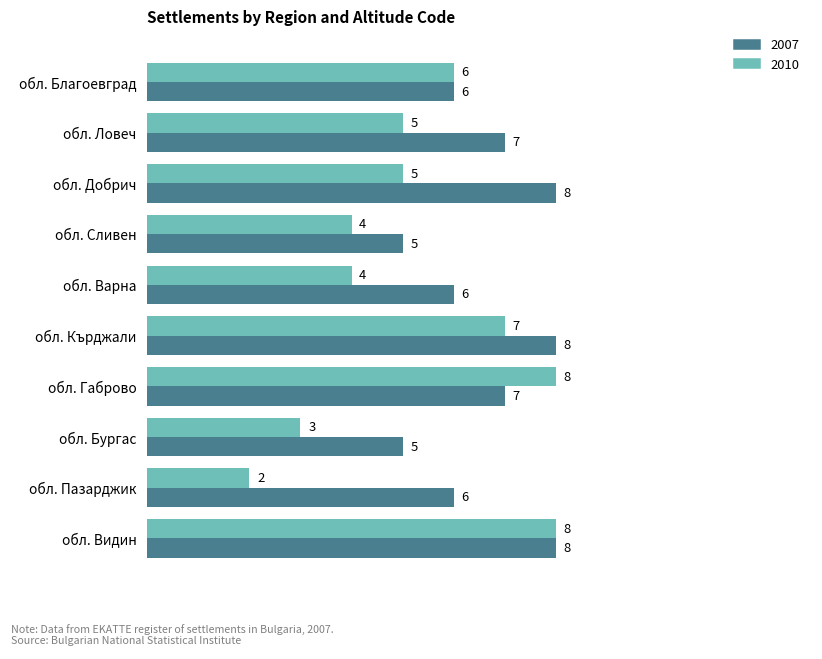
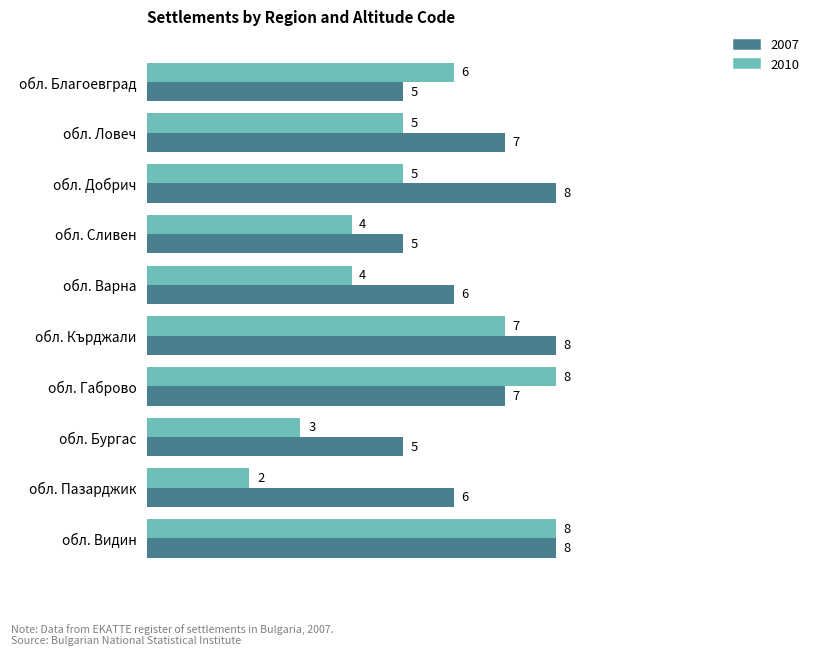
  {
    "2007": {
-     "обл. Благоевград": 6,
+     "обл. Благоевград": 5,
      "обл. Ловеч": 7,
      "обл. Добрич": 8,
      "обл. Сливен": 5,
      "обл. Варна": 6,
      "обл. Кърджали": 8,
      "обл. Габрово": 7,
      "обл. Бургас": 5,
      "обл. Пазарджик": 6,
      "обл. Видин": 8
    },
    "2010": {
      "обл. Благоевград": 6,
      "обл. Ловеч": 5,
      "обл. Добрич": 5,
      "обл. Сливен": 4,
      "обл. Варна": 4,
      "обл. Кърджали": 7,
      "обл. Габрово": 8,
      "обл. Бургас": 3,
      "обл. Пазарджик": 2,
      "обл. Видин": 8
    }
  }
